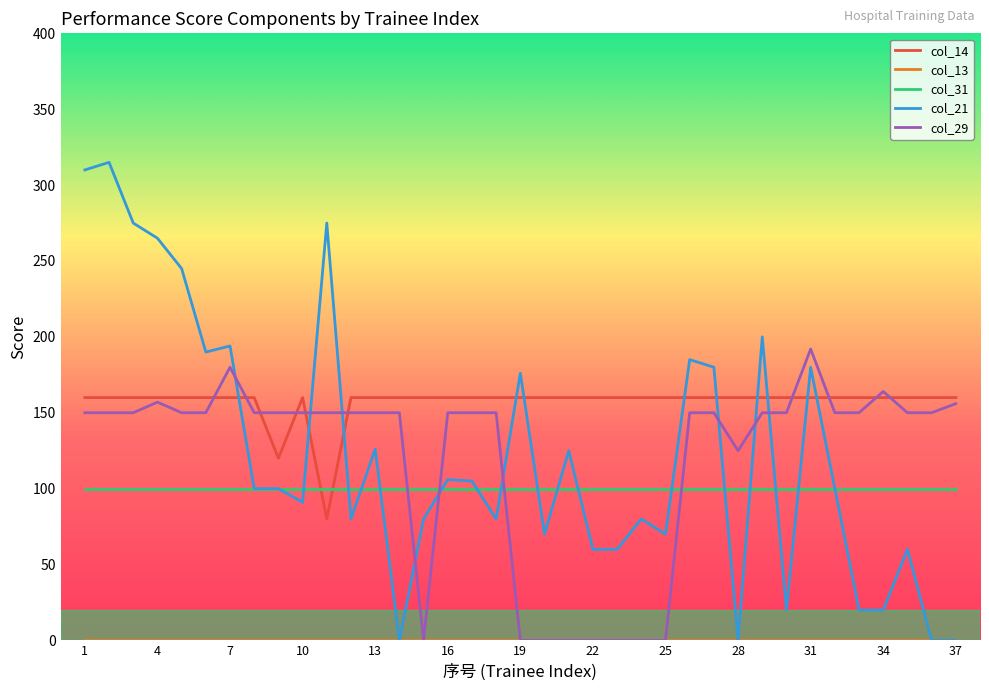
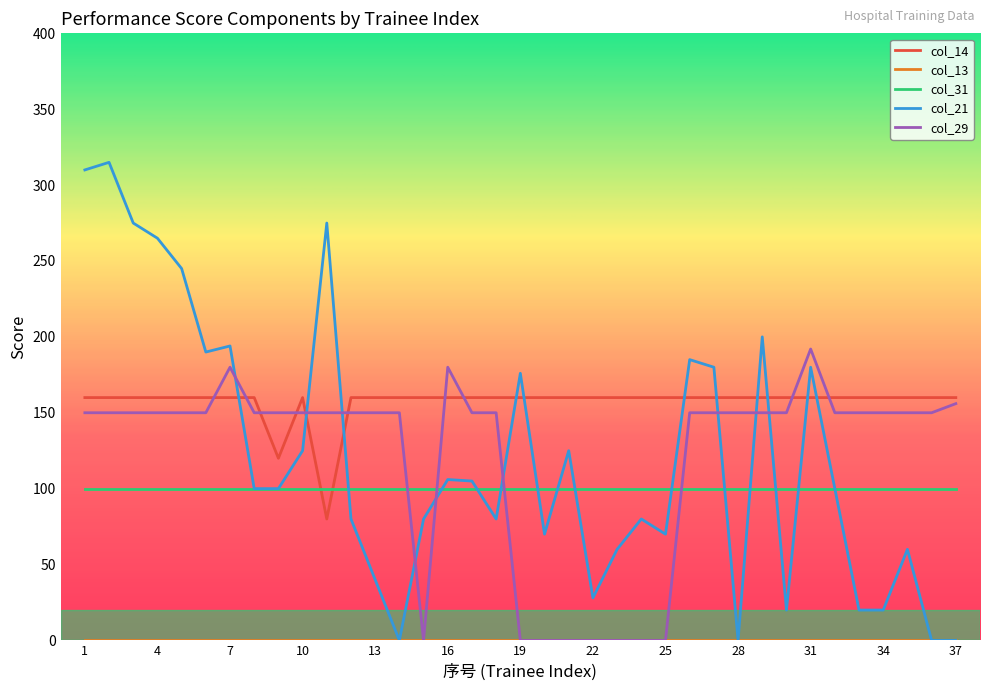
  {
    "col_31": {
      "1": 100,
      "4": 100,
      "7": 100,
      "10": 100,
      "13": 100,
      "16": 100,
      "19": 100,
      "22": 100,
      "25": 100,
      "28": 100,
      "31": 100,
      "34": 100,
      "37": 100
    },
    "col_21": {
      "1": 310,
      "4": 265,
      "7": 194,
-     "10": 91,
-     "13": 126,
+     "10": 125,
+     "13": 40,
      "16": 106,
      "19": 176,
-     "22": 60,
+     "22": 28,
      "25": 70,
      "31": 180
    },
    "col_29": {
      "1": 150,
-     "4": 157,
+     "4": 150,
      "7": 180,
      "10": 150,
      "13": 150,
-     "16": 150,
-     "28": 125,
+     "16": 180,
+     "28": 150,
      "31": 192,
-     "34": 164,
+     "34": 150,
      "37": 156
    }
  }
